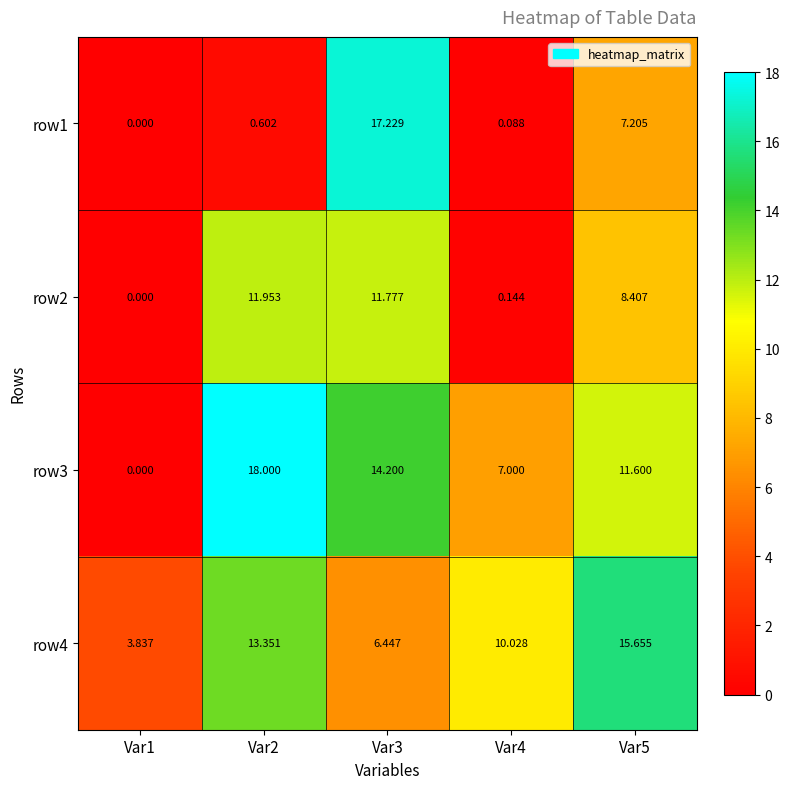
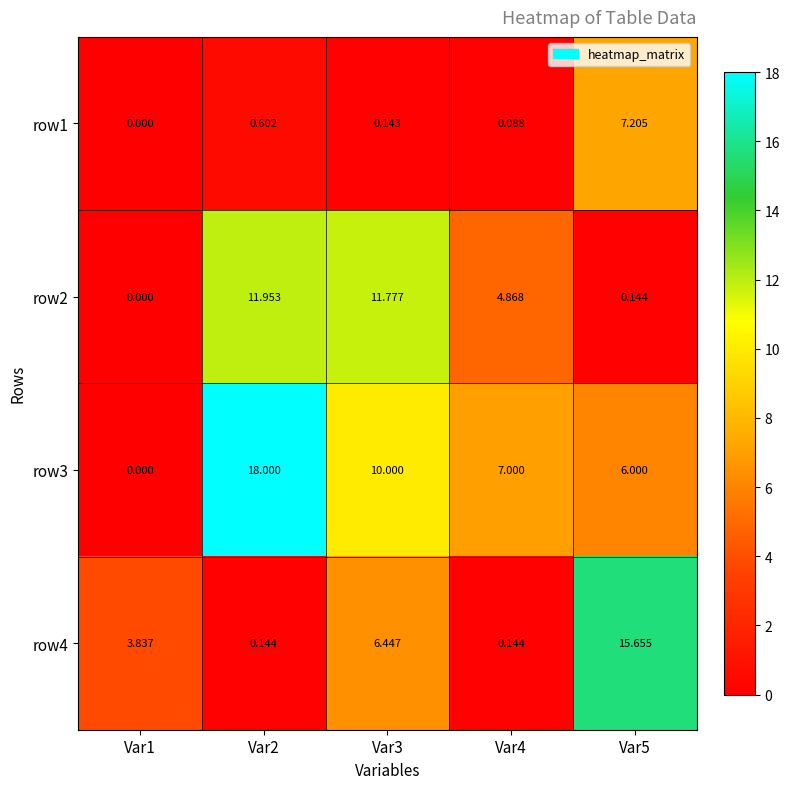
  {
    "row1": {
      "Var1": 0.000,
      "Var2": 0.602,
-     "Var3": 17.229,
+     "Var3": 0.143,
      "Var4": 0.088,
      "Var5": 7.205
    },
    "row2": {
      "Var1": 0.000,
      "Var2": 11.953,
      "Var3": 11.777,
-     "Var4": 0.144,
-     "Var5": 8.407
+     "Var4": 4.868,
+     "Var5": 0.144
    },
    "row3": {
      "Var1": 0.000,
      "Var2": 18.000,
-     "Var3": 14.200,
+     "Var3": 10.000,
      "Var4": 7.000,
-     "Var5": 11.600
+     "Var5": 6.000
    },
    "row4": {
      "Var1": 3.837,
-     "Var2": 13.351,
+     "Var2": 0.144,
      "Var3": 6.447,
-     "Var4": 10.028,
+     "Var4": 0.144,
      "Var5": 15.655
    }
  }
